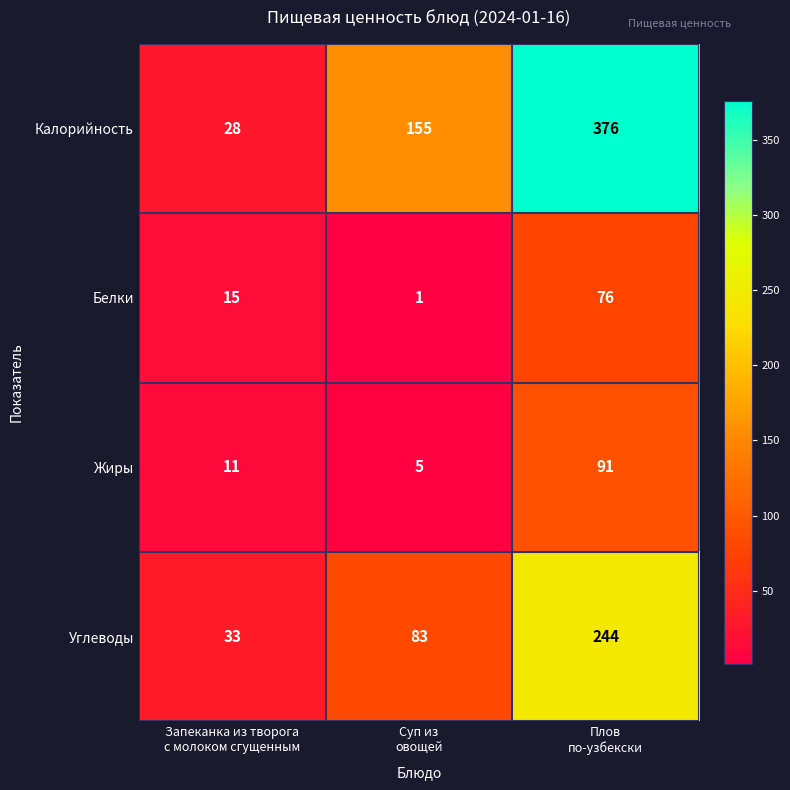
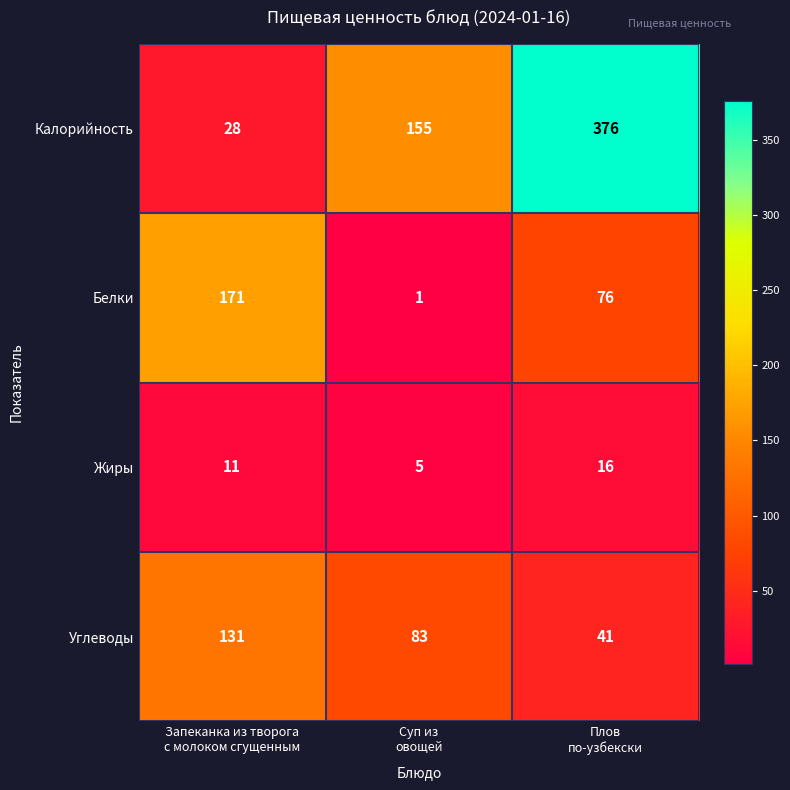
  {
    "Калорийность": {
      "Запеканка из творога с молоком сгущенным": 28,
      "Суп из овощей": 155,
      "Плов по-узбекски": 376
    },
    "Белки": {
-     "Запеканка из творога с молоком сгущенным": 15,
+     "Запеканка из творога с молоком сгущенным": 171,
      "Суп из овощей": 1,
      "Плов по-узбекски": 76
    },
    "Жиры": {
      "Запеканка из творога с молоком сгущенным": 11,
      "Суп из овощей": 5,
-     "Плов по-узбекски": 91
+     "Плов по-узбекски": 16
    },
    "Углеводы": {
-     "Запеканка из творога с молоком сгущенным": 33,
+     "Запеканка из творога с молоком сгущенным": 131,
      "Суп из овощей": 83,
-     "Плов по-узбекски": 244
+     "Плов по-узбекски": 41
    }
  }
